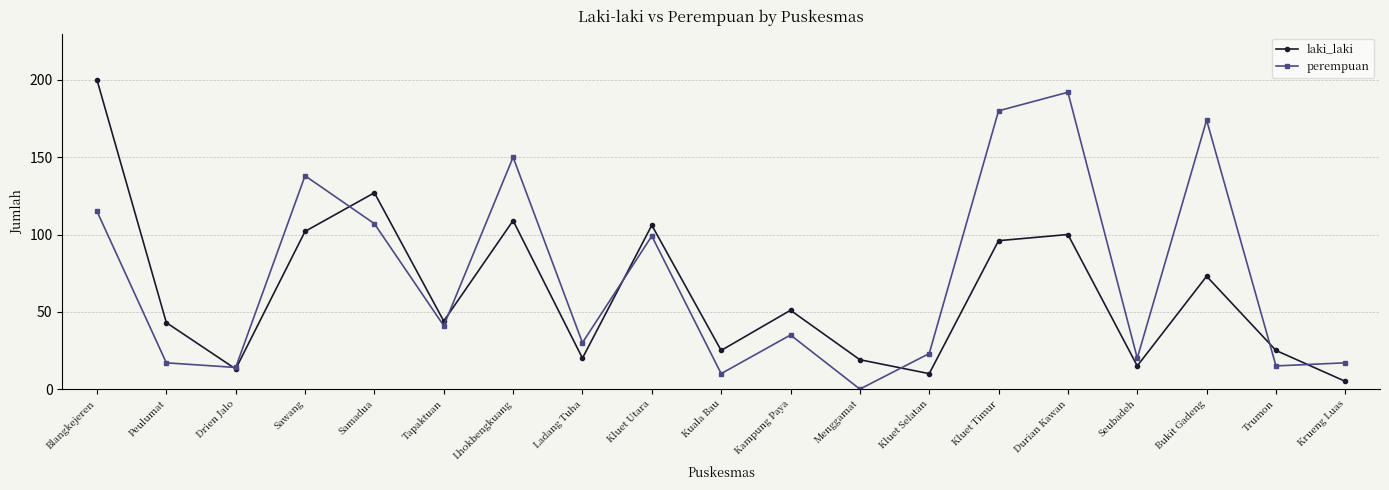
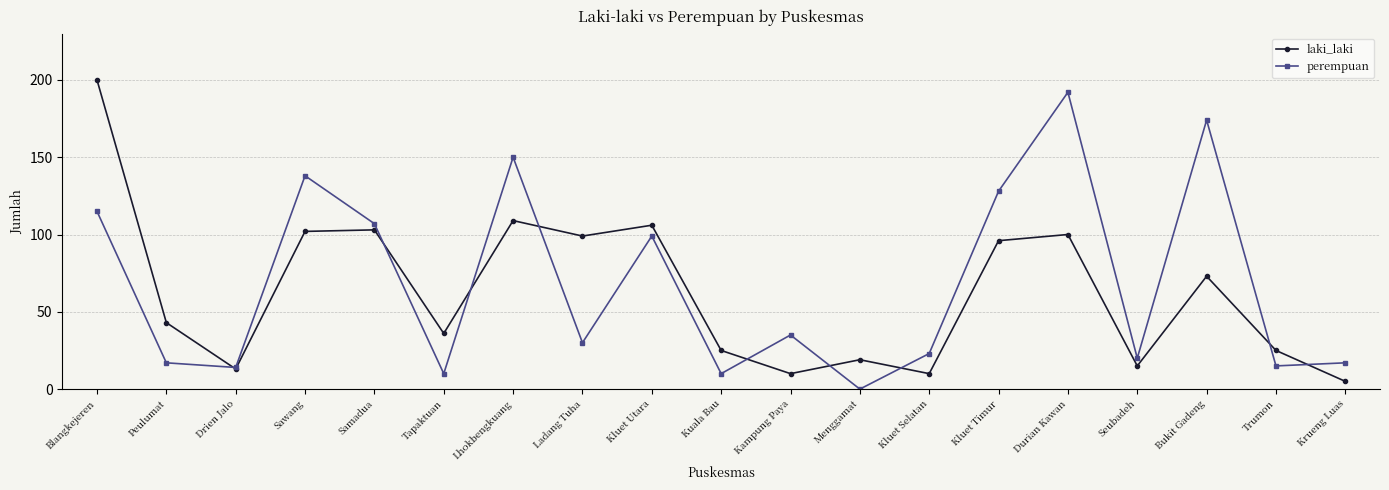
  {
    "laki_laki": {
      "Blangkejeren": 200,
      "Peulumat": 43,
      "Sawang": 102,
-     "Samadua": 127,
-     "Tapaktuan": 44,
+     "Samadua": 103,
+     "Tapaktuan": 36,
      "Lhokbengkuang": 109,
-     "Ladang Tuha": 20,
+     "Ladang Tuha": 99,
      "Kluet Utara": 106,
      "Kuala Bau": 25,
-     "Kampung Paya": 51,
+     "Kampung Paya": 10,
      "Menggamat": 19,
      "Kluet Selatan": 10,
      "Kluet Timur": 96,
      "Durian Kawan": 100,
      "Seubadeh": 15,
      "Bukit Gadeng": 73,
      "Trumon": 25,
      "Krueng Luas": 5
    },
    "perempuan": {
      "Blangkejeren": 115,
      "Peulumat": 17,
      "Sawang": 138,
      "Samadua": 107,
-     "Tapaktuan": 41,
+     "Tapaktuan": 10,
      "Lhokbengkuang": 150,
      "Ladang Tuha": 30,
      "Kluet Utara": 99,
      "Kuala Bau": 10,
      "Kampung Paya": 35,
      "Menggamat": 0,
      "Kluet Selatan": 23,
-     "Kluet Timur": 180,
+     "Kluet Timur": 128,
      "Durian Kawan": 192,
      "Seubadeh": 20,
      "Bukit Gadeng": 174,
      "Trumon": 15,
      "Krueng Luas": 17
    }
  }
